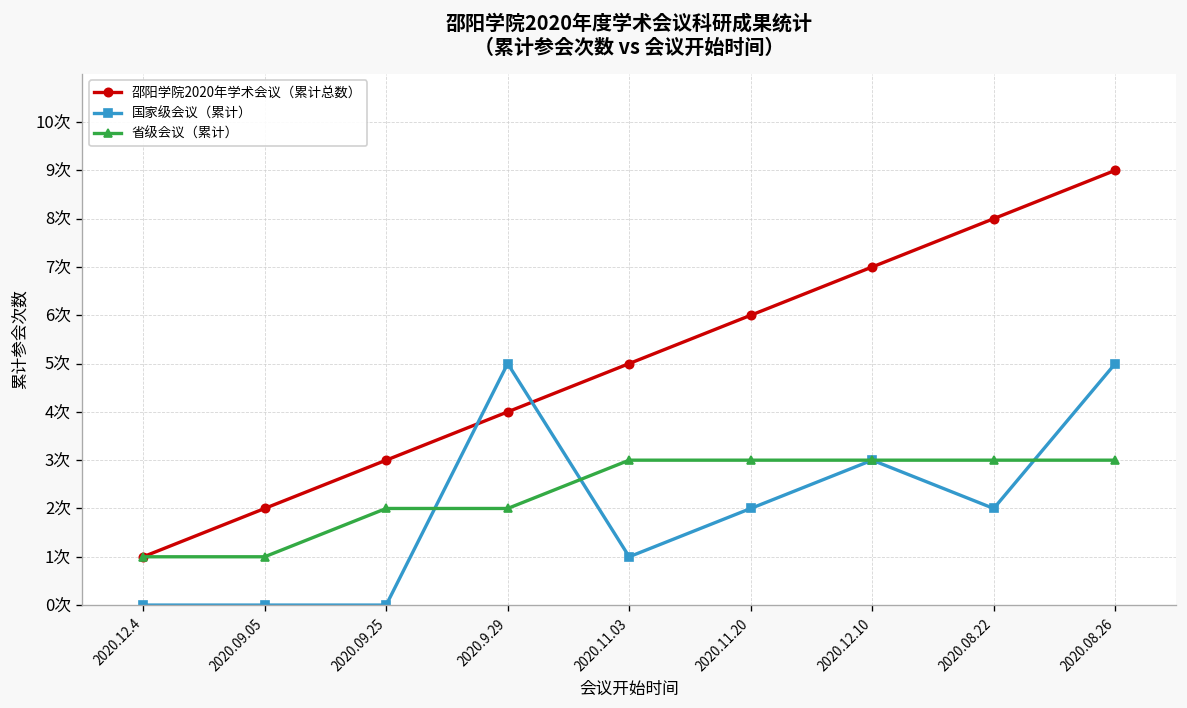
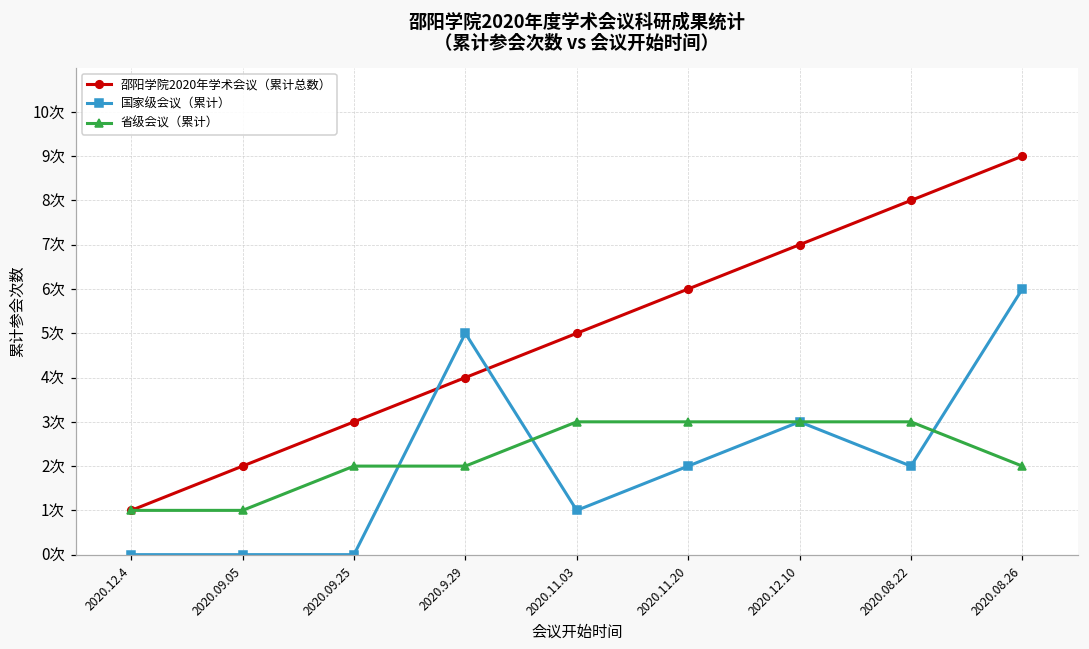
  {
    "邵阳学院2020年学术会议（累计总数）": {
      "2020.09.05": "2次",
      "2020.09.25": "3次",
      "2020.9.29": "4次",
      "2020.11.03": "5次",
      "2020.11.20": "6次",
      "2020.12.10": "7次",
      "2020.08.22": "8次",
      "2020.08.26": "9次"
    },
    "国家级会议（累计）": {
      "2020.12.4": "0次",
      "2020.09.05": "0次",
      "2020.09.25": "0次",
      "2020.9.29": "5次",
      "2020.11.03": "1次",
      "2020.11.20": "2次",
      "2020.08.22": "2次",
-     "2020.08.26": "5次"
+     "2020.08.26": "6次"
    },
    "省级会议（累计）": {
      "2020.09.05": "1次",
      "2020.09.25": "2次",
      "2020.9.29": "2次",
      "2020.11.03": "3次",
      "2020.11.20": "3次",
      "2020.08.22": "3次",
-     "2020.08.26": "3次"
+     "2020.08.26": "2次"
    }
  }
